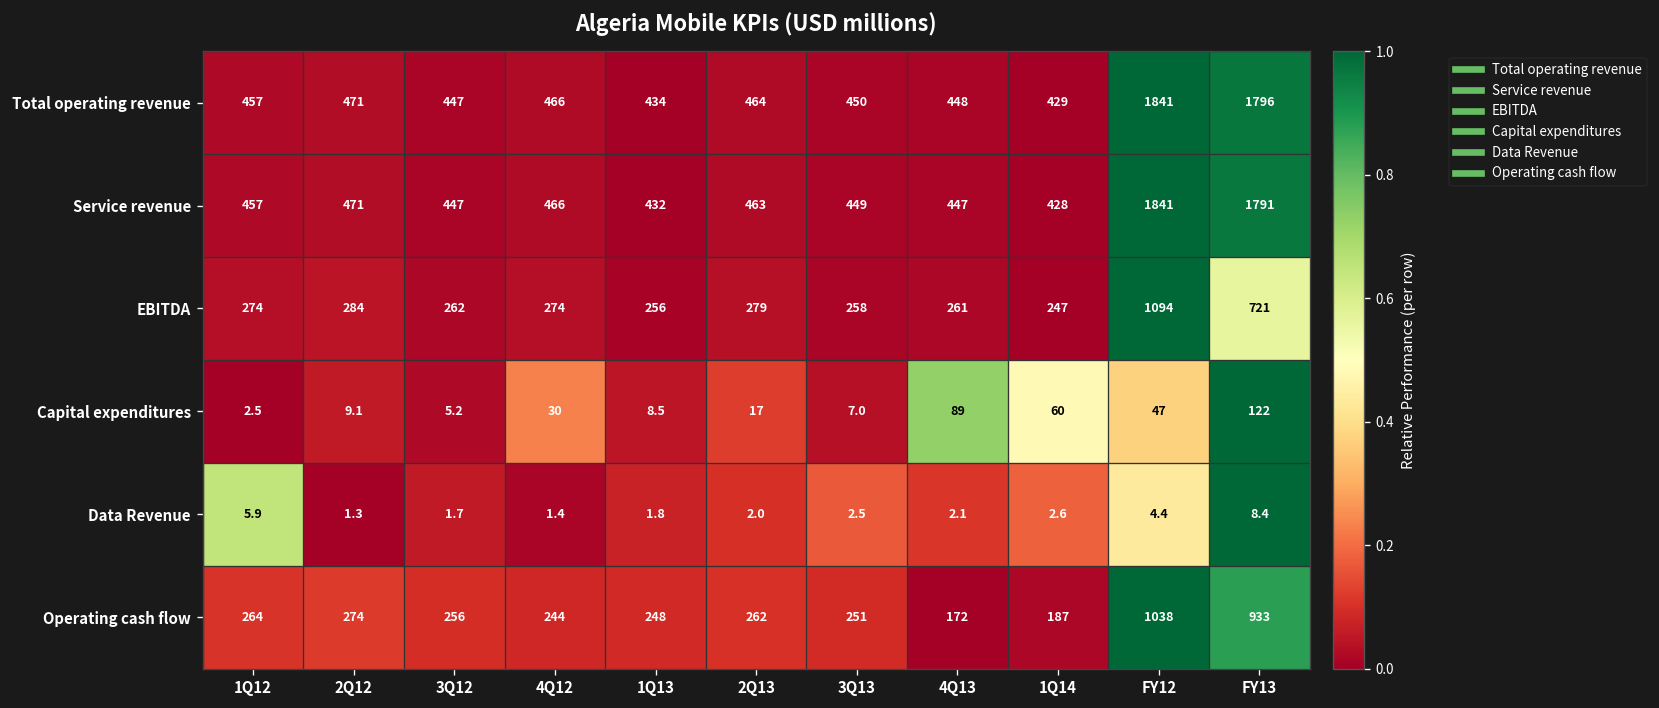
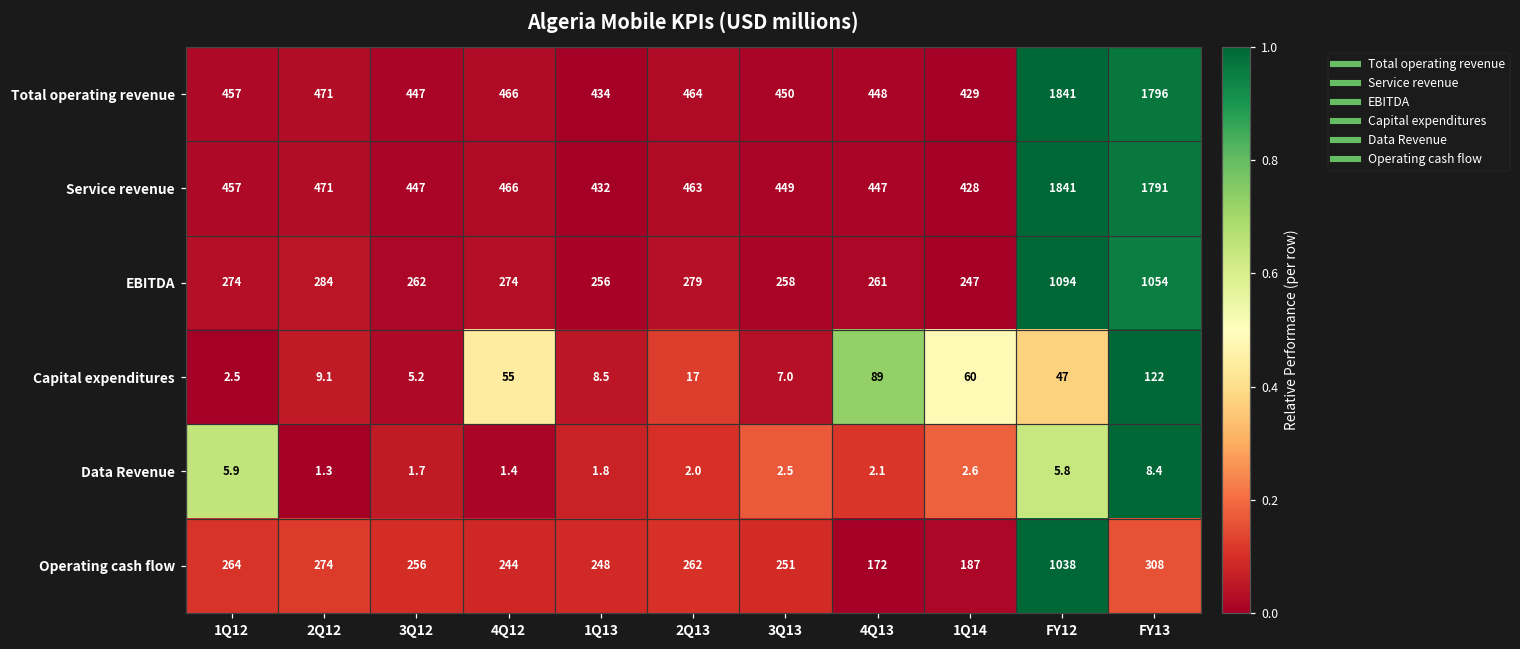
  {
    "Total operating revenue": {
      "1Q12": 457,
      "2Q12": 471,
      "3Q12": 447,
      "4Q12": 466,
      "1Q13": 434,
      "2Q13": 464,
      "3Q13": 450,
      "4Q13": 448,
      "1Q14": 429,
      "FY12": 1841,
      "FY13": 1796
    },
    "Service revenue": {
      "1Q12": 457,
      "2Q12": 471,
      "3Q12": 447,
      "4Q12": 466,
      "1Q13": 432,
      "2Q13": 463,
      "3Q13": 449,
      "4Q13": 447,
      "1Q14": 428,
      "FY12": 1841,
      "FY13": 1791
    },
    "EBITDA": {
      "1Q12": 274,
      "2Q12": 284,
      "3Q12": 262,
      "4Q12": 274,
      "1Q13": 256,
      "2Q13": 279,
      "3Q13": 258,
      "4Q13": 261,
      "1Q14": 247,
      "FY12": 1094,
-     "FY13": 721
+     "FY13": 1054
    },
    "Capital expenditures": {
      "1Q12": 2.5,
      "2Q12": 9.1,
      "3Q12": 5.2,
-     "4Q12": 30,
+     "4Q12": 55,
      "1Q13": 8.5,
      "2Q13": 17,
      "3Q13": 7.0,
      "4Q13": 89,
      "1Q14": 60,
      "FY12": 47,
      "FY13": 122
    },
    "Data Revenue": {
      "1Q12": 5.9,
      "2Q12": 1.3,
      "3Q12": 1.7,
      "4Q12": 1.4,
      "1Q13": 1.8,
      "2Q13": 2.0,
      "3Q13": 2.5,
      "4Q13": 2.1,
      "1Q14": 2.6,
-     "FY12": 4.4,
+     "FY12": 5.8,
      "FY13": 8.4
    },
    "Operating cash flow": {
      "1Q12": 264,
      "2Q12": 274,
      "3Q12": 256,
      "4Q12": 244,
      "1Q13": 248,
      "2Q13": 262,
      "3Q13": 251,
      "4Q13": 172,
      "1Q14": 187,
      "FY12": 1038,
-     "FY13": 933
+     "FY13": 308
    }
  }
